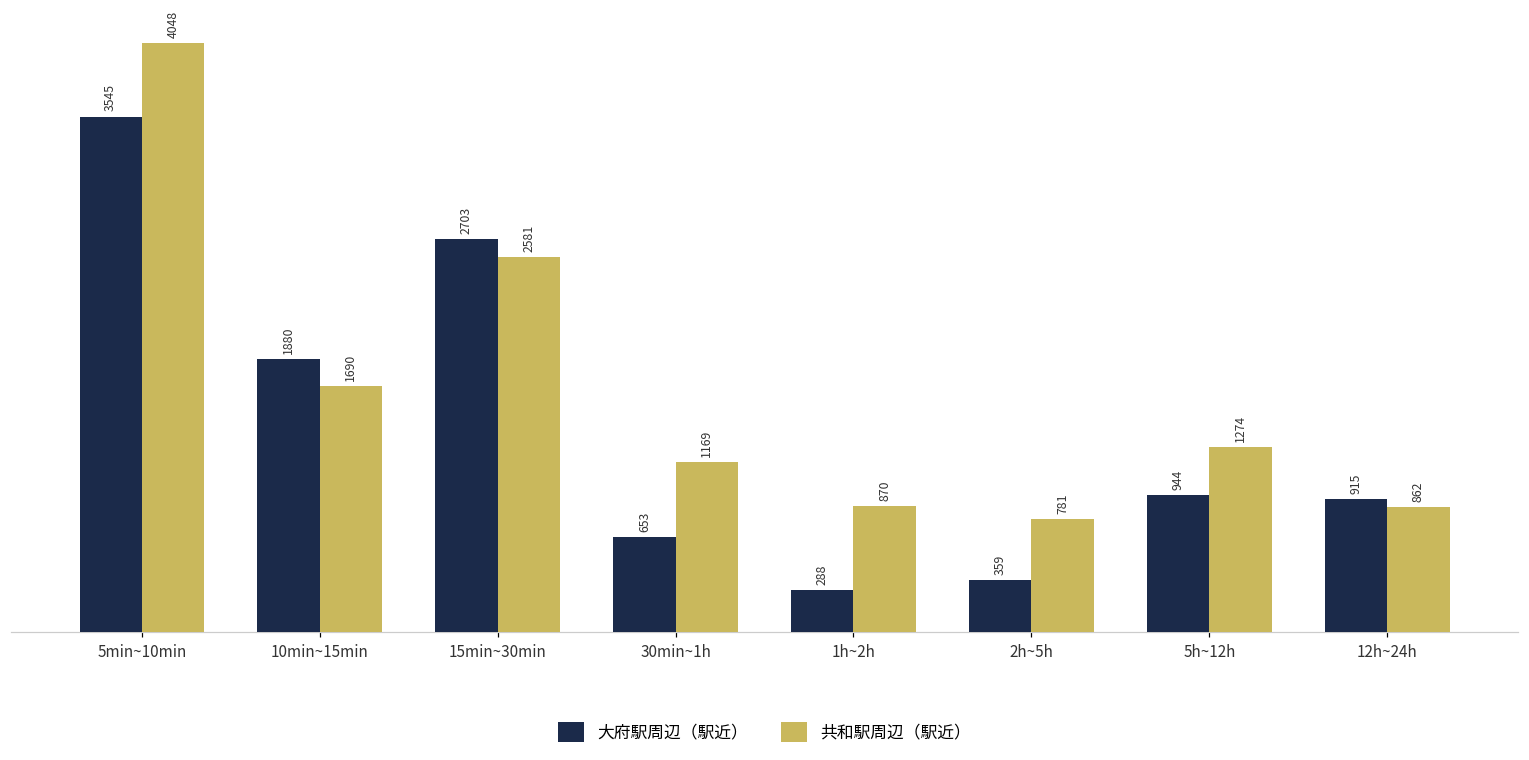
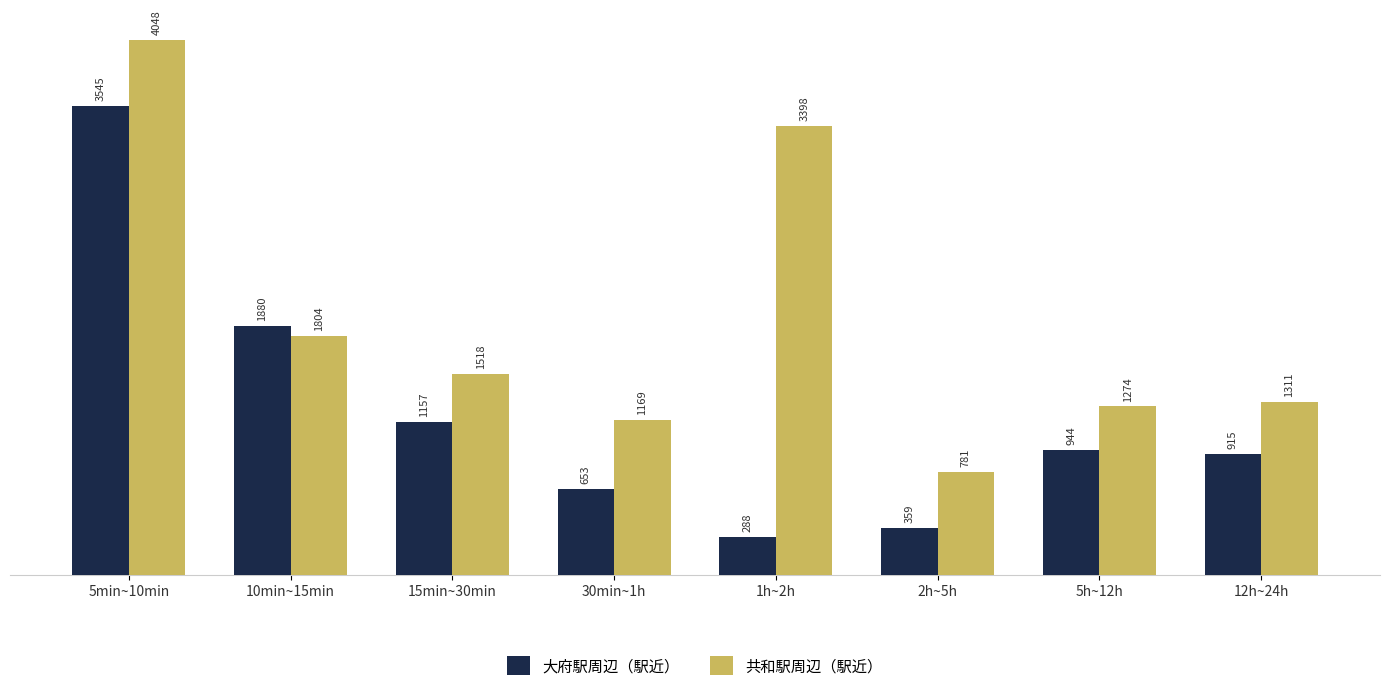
  {
    "大府駅周辺（駅近）": {
      "5min~10min": 3545,
      "10min~15min": 1880,
-     "15min~30min": 2703,
+     "15min~30min": 1157,
      "30min~1h": 653,
      "1h~2h": 288,
      "2h~5h": 359,
      "5h~12h": 944,
      "12h~24h": 915
    },
    "共和駅周辺（駅近）": {
      "5min~10min": 4048,
-     "10min~15min": 1690,
-     "15min~30min": 2581,
+     "10min~15min": 1804,
+     "15min~30min": 1518,
      "30min~1h": 1169,
-     "1h~2h": 870,
+     "1h~2h": 3398,
      "2h~5h": 781,
      "5h~12h": 1274,
-     "12h~24h": 862
+     "12h~24h": 1311
    }
  }
